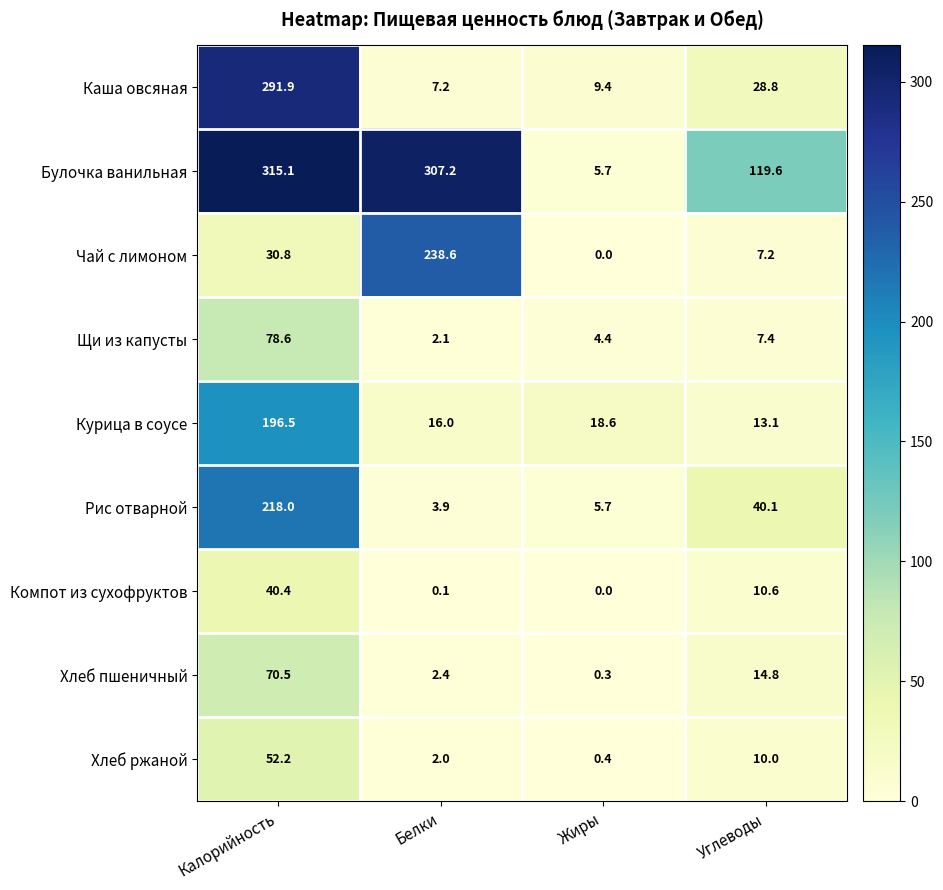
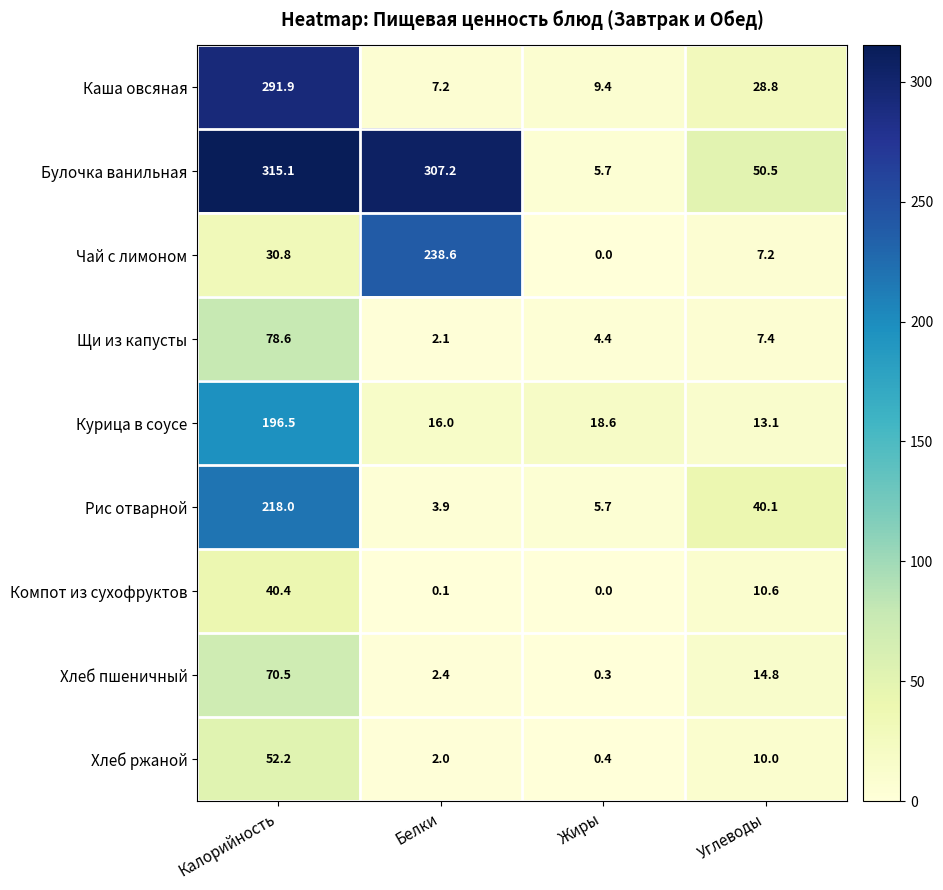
  {
    "Каша овсяная": {
      "Калорийность": 291.9,
      "Белки": 7.2,
      "Жиры": 9.4,
      "Углеводы": 28.8
    },
    "Булочка ванильная": {
      "Калорийность": 315.1,
      "Белки": 307.2,
      "Жиры": 5.7,
-     "Углеводы": 119.6
+     "Углеводы": 50.5
    },
    "Чай с лимоном": {
      "Калорийность": 30.8,
      "Белки": 238.6,
      "Жиры": 0.0,
      "Углеводы": 7.2
    },
    "Щи из капусты": {
      "Калорийность": 78.6,
      "Белки": 2.1,
      "Жиры": 4.4,
      "Углеводы": 7.4
    },
    "Курица в соусе": {
      "Калорийность": 196.5,
      "Белки": 16.0,
      "Жиры": 18.6,
      "Углеводы": 13.1
    },
    "Рис отварной": {
      "Калорийность": 218.0,
      "Белки": 3.9,
      "Жиры": 5.7,
      "Углеводы": 40.1
    },
    "Компот из сухофруктов": {
      "Калорийность": 40.4,
      "Белки": 0.1,
      "Жиры": 0.0,
      "Углеводы": 10.6
    },
    "Хлеб пшеничный": {
      "Калорийность": 70.5,
      "Белки": 2.4,
      "Жиры": 0.3,
      "Углеводы": 14.8
    },
    "Хлеб ржаной": {
      "Калорийность": 52.2,
      "Белки": 2.0,
      "Жиры": 0.4,
      "Углеводы": 10.0
    }
  }
